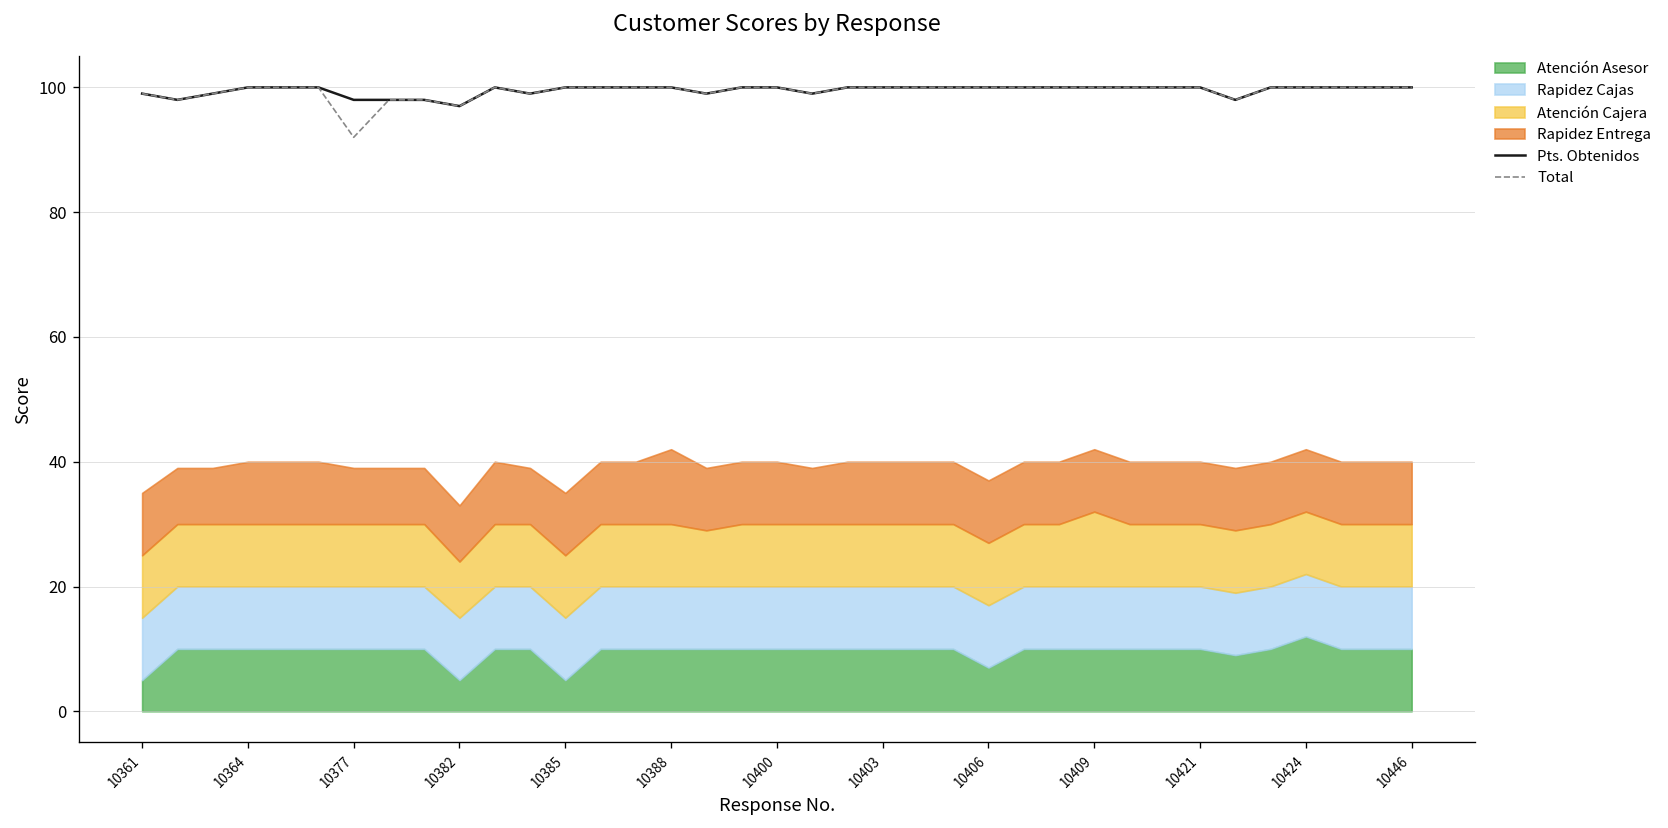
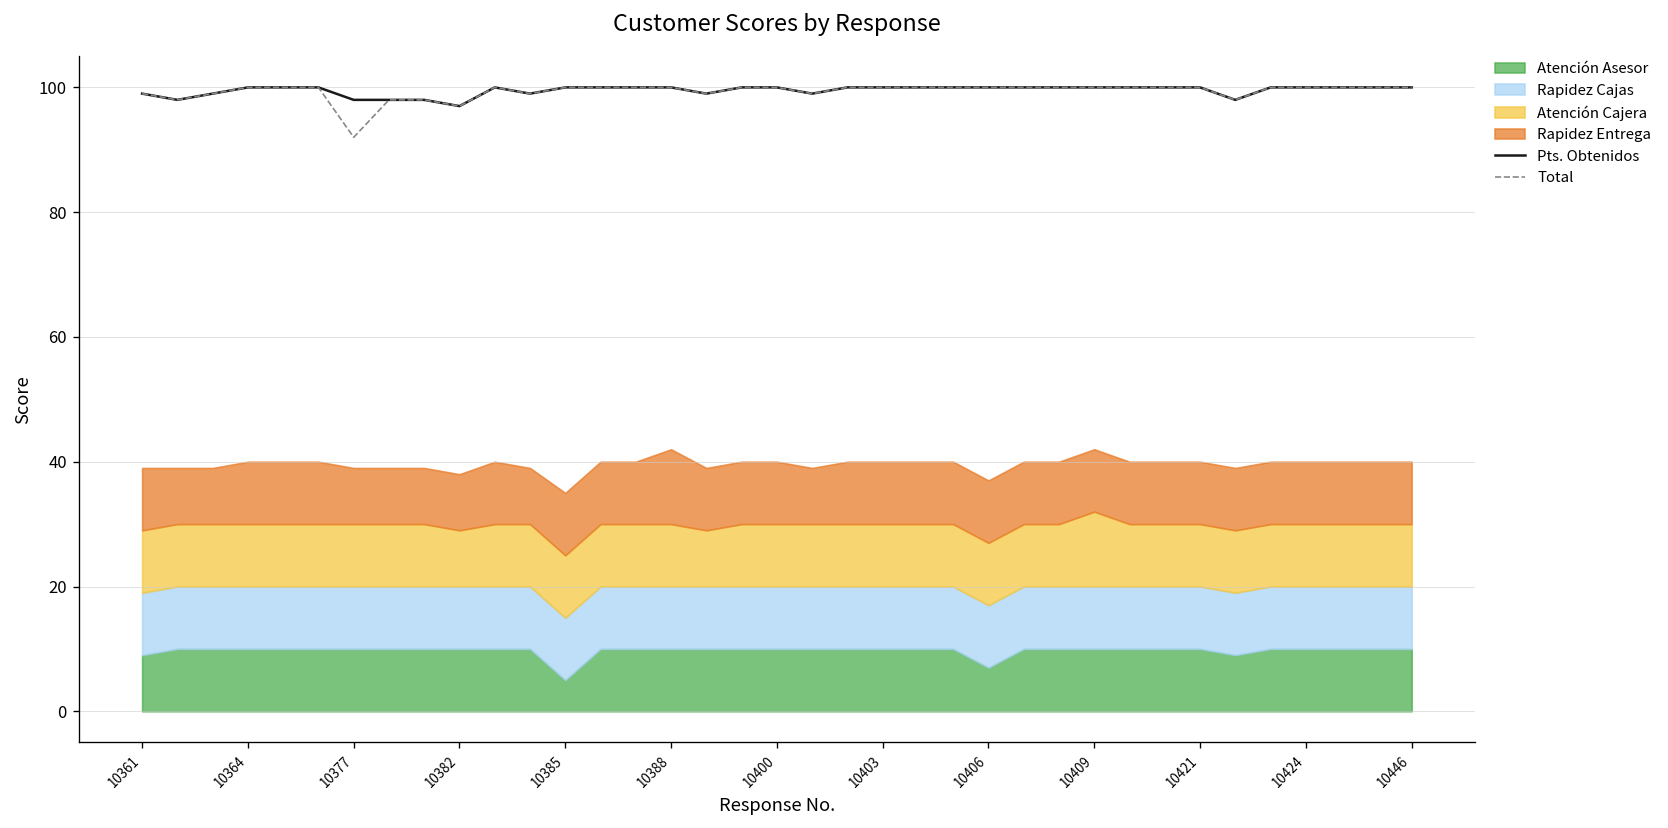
  {
    "Atención Asesor": {
-     "10361": 5,
+     "10361": 9,
      "10364": 10,
      "10377": 10,
-     "10382": 5,
+     "10382": 10,
      "10385": 5,
      "10388": 10,
      "10400": 10,
      "10403": 10,
      "10406": 7,
      "10409": 10,
      "10421": 10,
-     "10424": 12,
+     "10424": 10,
      "10446": 10
    },
    "Pts. Obtenidos": {
      "10377": 98
    },
    "Rapidez Cajas": {
      "10361": 10,
      "10364": 10,
      "10377": 10,
      "10382": 10,
      "10385": 10,
      "10388": 10,
      "10400": 10,
      "10403": 10,
      "10406": 10,
      "10409": 10,
      "10421": 10,
      "10424": 10,
      "10446": 10
    },
    "Total": {
      "10377": 92
    },
    "Atención Cajera": {
      "10361": 10,
      "10364": 10,
      "10377": 10,
      "10382": 9,
      "10385": 10,
      "10388": 10,
      "10400": 10,
      "10403": 10,
      "10406": 10,
      "10409": 12,
      "10421": 10,
      "10424": 10,
      "10446": 10
    },
    "Rapidez Entrega": {
      "10361": 10,
      "10364": 10,
      "10377": 9,
      "10382": 9,
      "10385": 10,
      "10388": 12,
      "10400": 10,
      "10403": 10,
      "10406": 10,
      "10409": 10,
      "10421": 10,
      "10424": 10,
      "10446": 10
    }
  }
